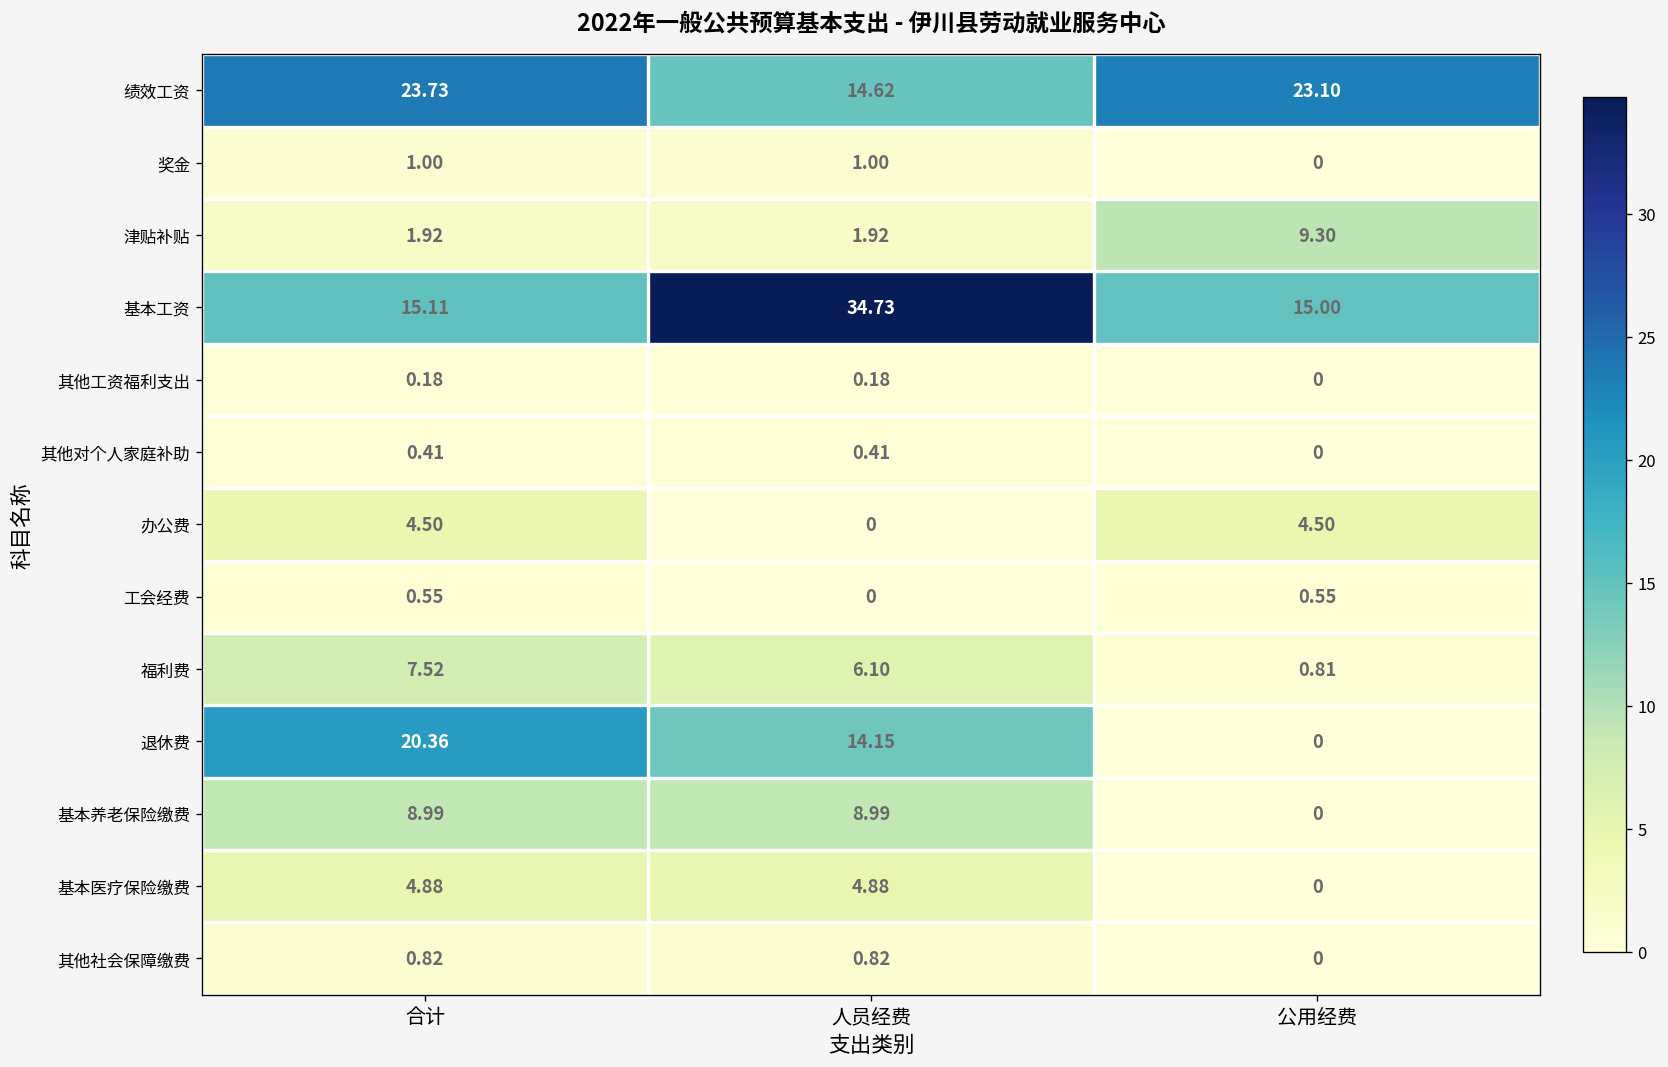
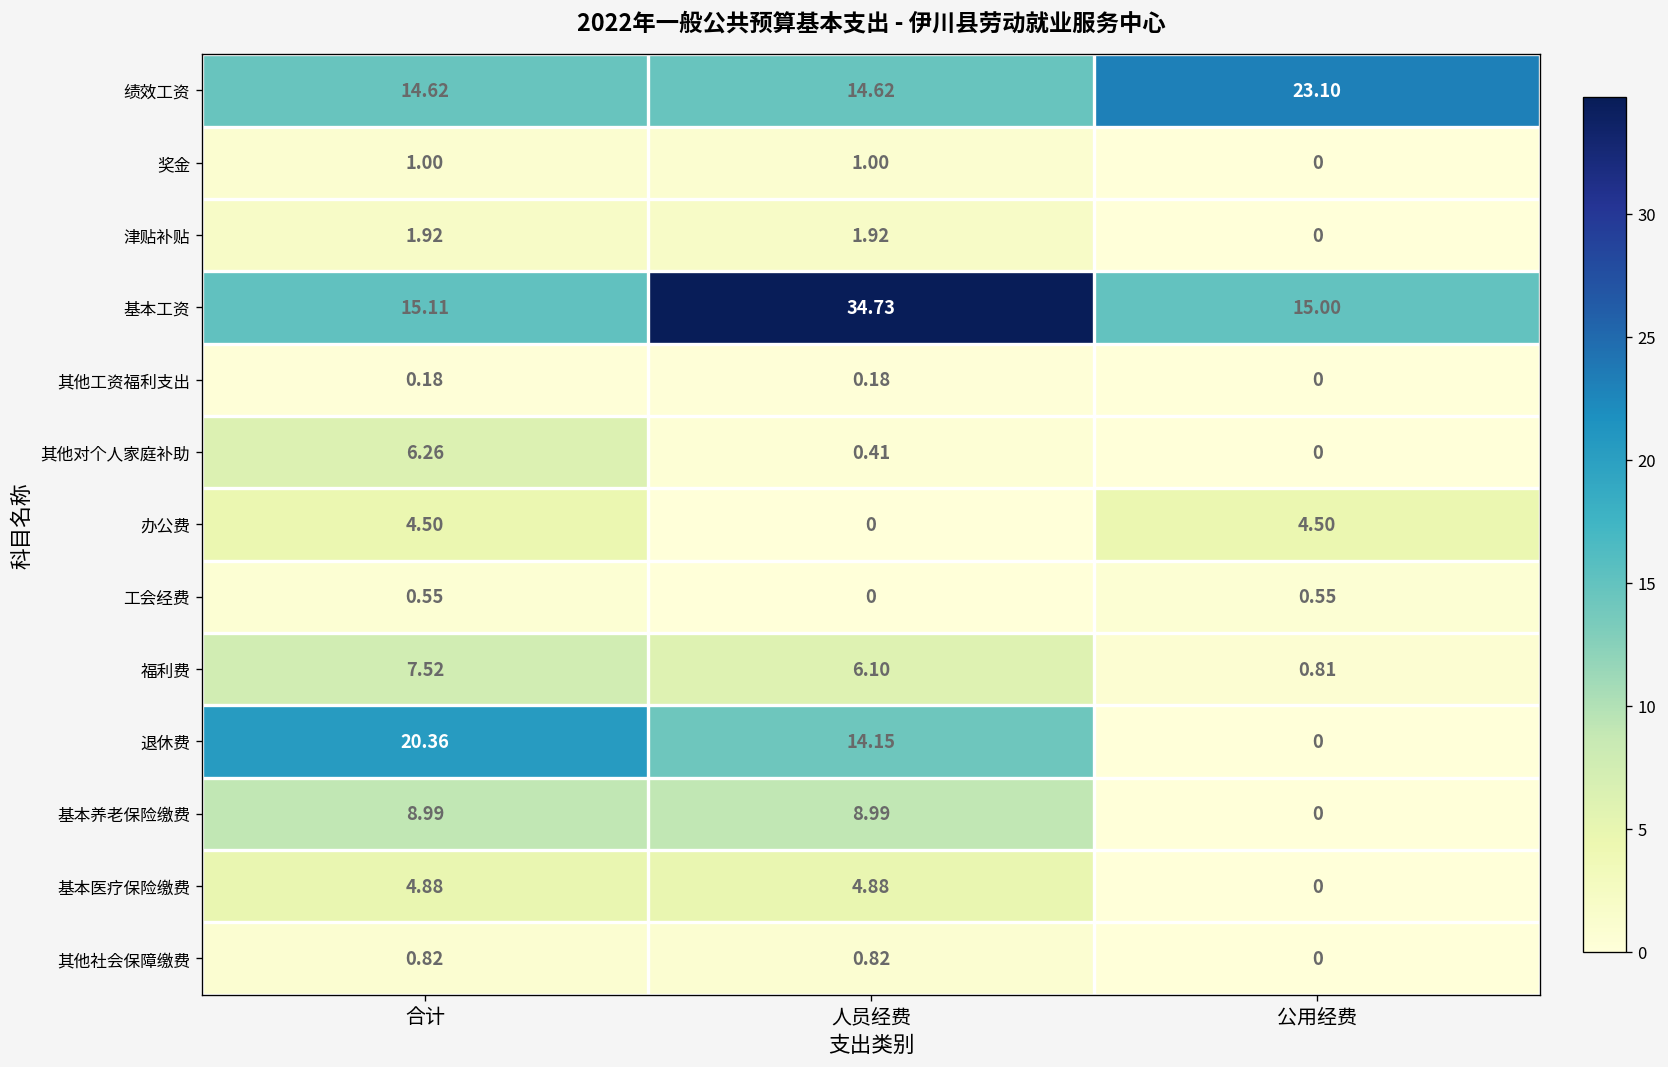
  {
    "绩效工资": {
-     "合计": 23.73,
+     "合计": 14.62,
      "人员经费": 14.62,
      "公用经费": 23.10
    },
    "奖金": {
      "合计": 1.00,
      "人员经费": 1.00,
      "公用经费": 0
    },
    "津贴补贴": {
      "合计": 1.92,
      "人员经费": 1.92,
-     "公用经费": 9.30
+     "公用经费": 0
    },
    "基本工资": {
      "合计": 15.11,
      "人员经费": 34.73,
      "公用经费": 15.00
    },
    "其他工资福利支出": {
      "合计": 0.18,
      "人员经费": 0.18,
      "公用经费": 0
    },
    "其他对个人家庭补助": {
-     "合计": 0.41,
+     "合计": 6.26,
      "人员经费": 0.41,
      "公用经费": 0
    },
    "办公费": {
      "合计": 4.50,
      "人员经费": 0,
      "公用经费": 4.50
    },
    "工会经费": {
      "合计": 0.55,
      "人员经费": 0,
      "公用经费": 0.55
    },
    "福利费": {
      "合计": 7.52,
      "人员经费": 6.10,
      "公用经费": 0.81
    },
    "退休费": {
      "合计": 20.36,
      "人员经费": 14.15,
      "公用经费": 0
    },
    "基本养老保险缴费": {
      "合计": 8.99,
      "人员经费": 8.99,
      "公用经费": 0
    },
    "基本医疗保险缴费": {
      "合计": 4.88,
      "人员经费": 4.88,
      "公用经费": 0
    },
    "其他社会保障缴费": {
      "合计": 0.82,
      "人员经费": 0.82,
      "公用经费": 0
    }
  }
